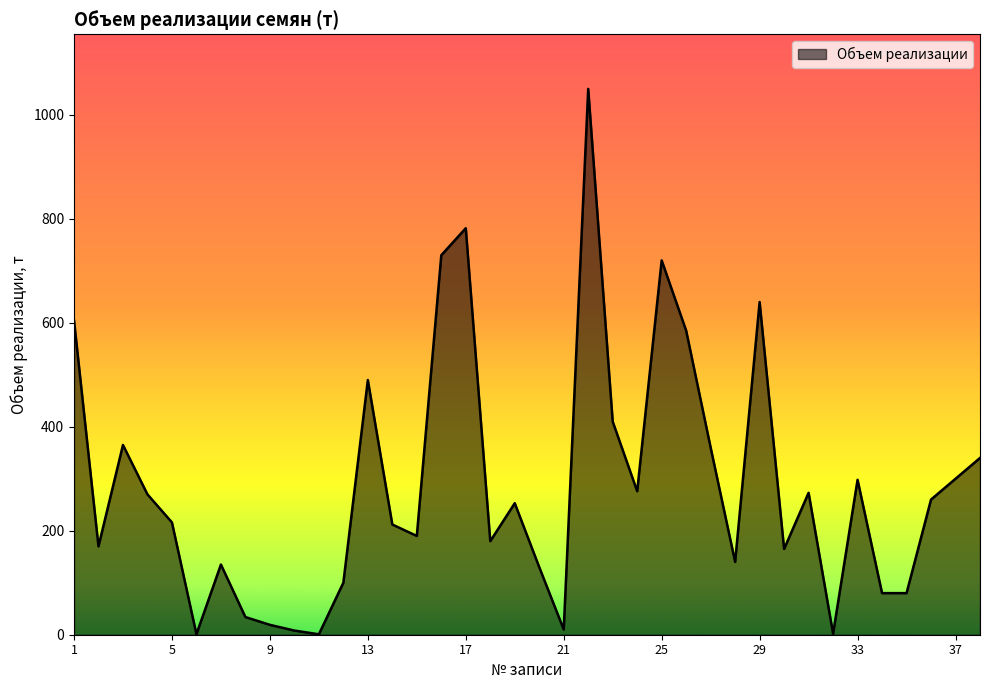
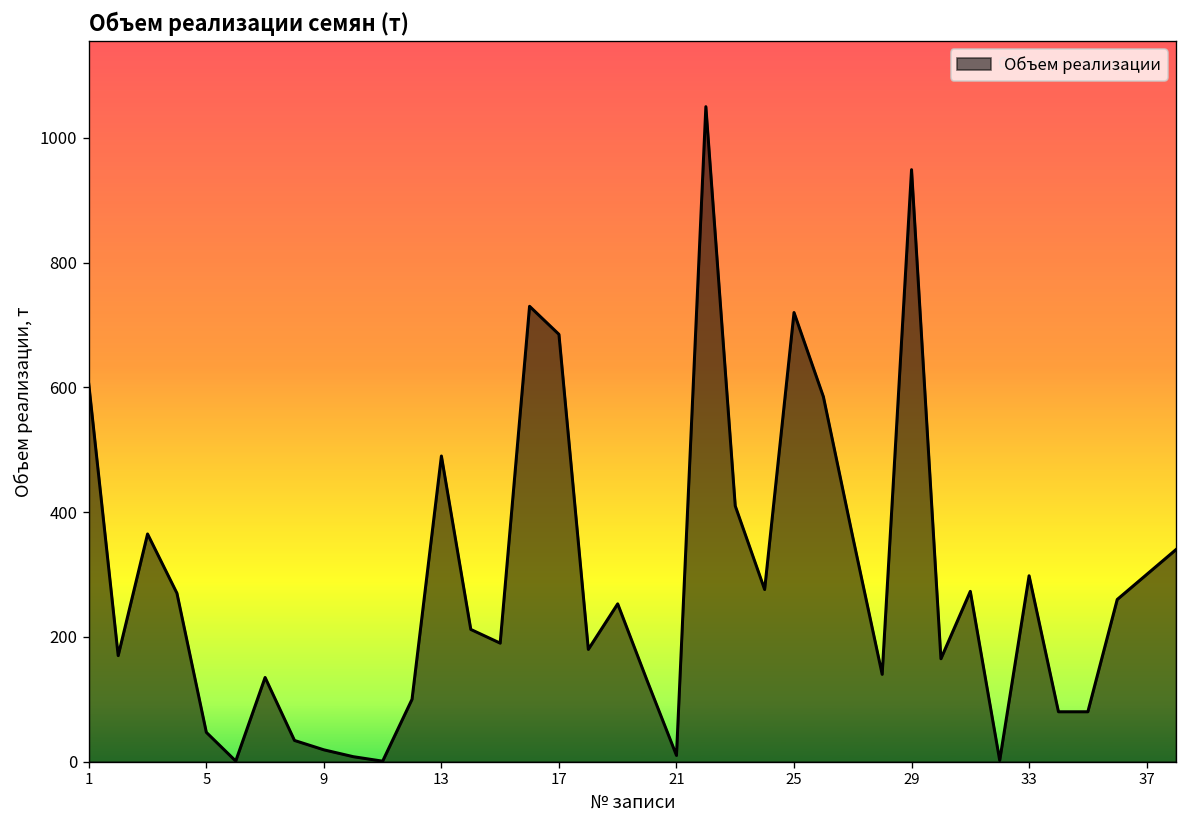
  {
    "1": 610,
-   "5": 220,
+   "5": 50,
    "9": 20,
    "13": 490,
-   "17": 780,
+   "17": 690,
    "21": 10,
    "25": 720,
-   "29": 640,
+   "29": 950,
    "33": 300,
    "37": 300
  }
